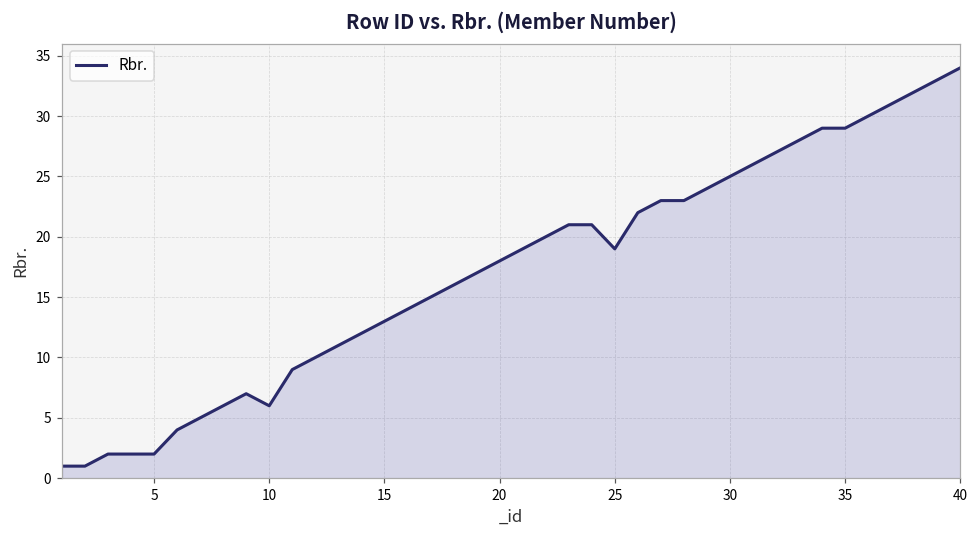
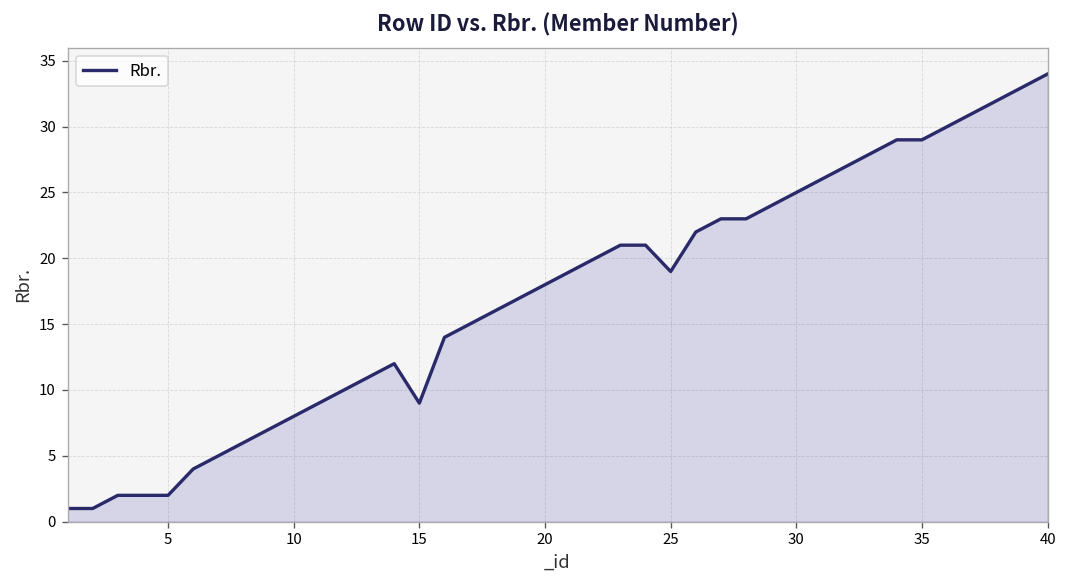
  {
    "5": 2,
-   "10": 6,
-   "15": 13,
+   "10": 8,
+   "15": 9,
    "20": 18,
    "25": 19,
    "30": 25,
    "35": 29,
    "40": 34
  }
